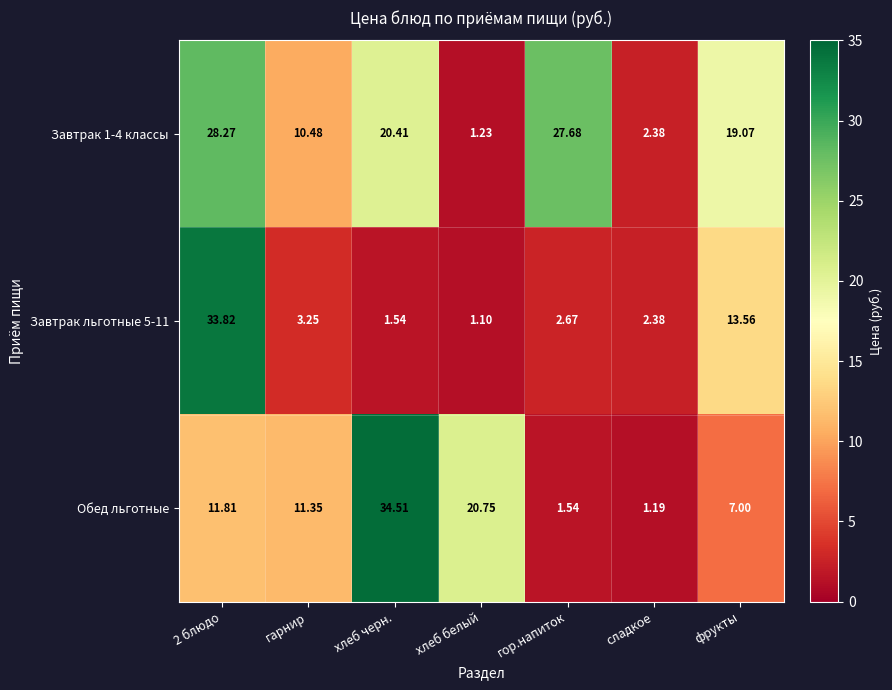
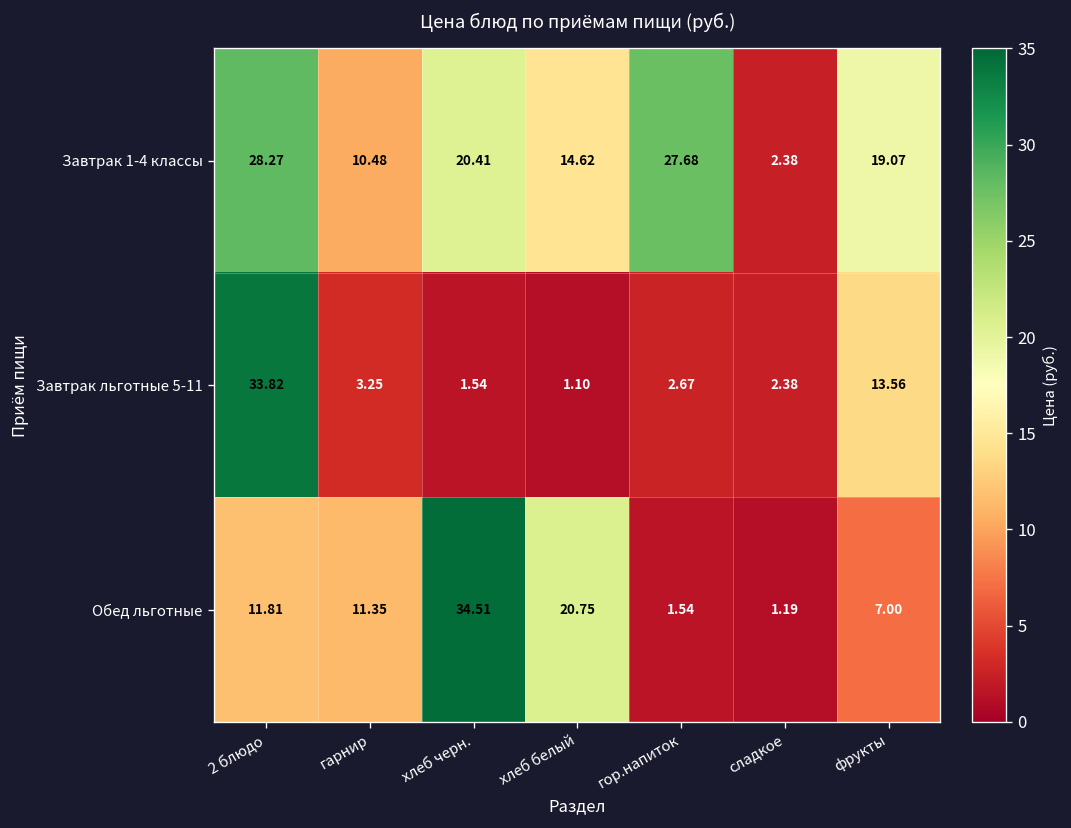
  {
    "Завтрак 1-4 классы": {
      "2 блюдо": 28.27,
      "гарнир": 10.48,
      "хлеб черн.": 20.41,
-     "хлеб белый": 1.23,
+     "хлеб белый": 14.62,
      "гор.напиток": 27.68,
      "сладкое": 2.38,
      "фрукты": 19.07
    },
    "Завтрак льготные 5-11": {
      "2 блюдо": 33.82,
      "гарнир": 3.25,
      "хлеб черн.": 1.54,
      "хлеб белый": 1.10,
      "гор.напиток": 2.67,
      "сладкое": 2.38,
      "фрукты": 13.56
    },
    "Обед льготные": {
      "2 блюдо": 11.81,
      "гарнир": 11.35,
      "хлеб черн.": 34.51,
      "хлеб белый": 20.75,
      "гор.напиток": 1.54,
      "сладкое": 1.19,
      "фрукты": 7.00
    }
  }
